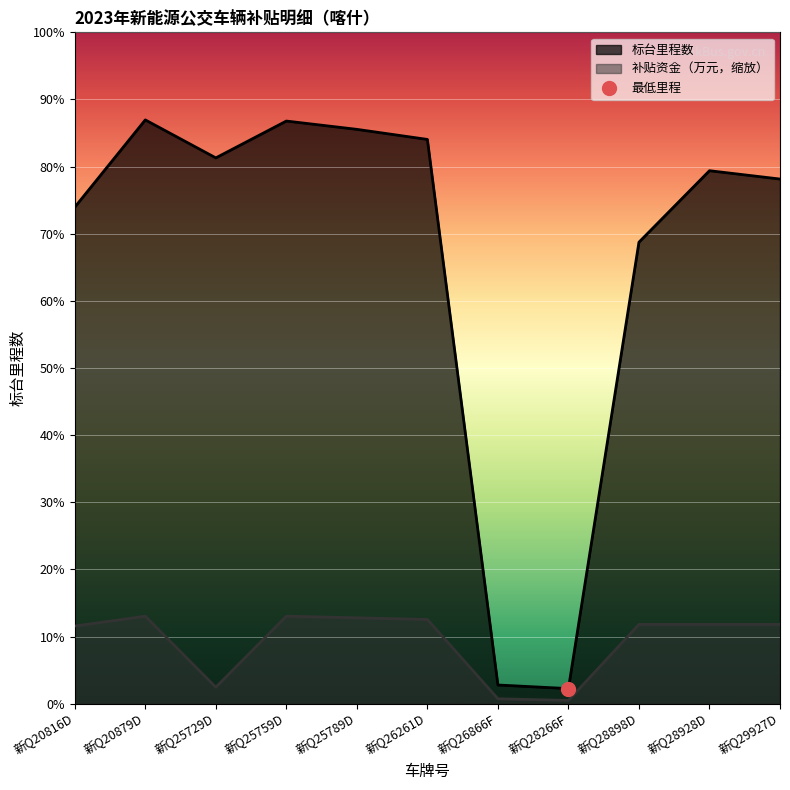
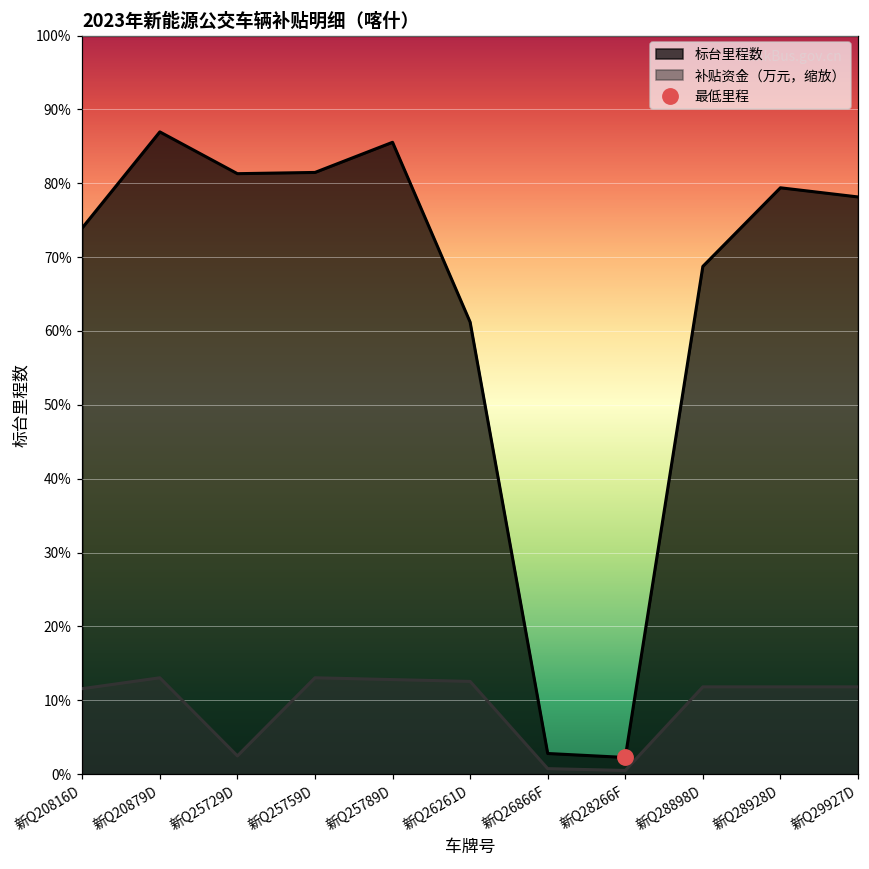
  {
    "标台里程数": {
      "新Q20816D": "74%",
      "新Q20879D": "87%",
      "新Q25729D": "81%",
-     "新Q25759D": "87%",
+     "新Q25759D": "81%",
      "新Q25789D": "86%",
-     "新Q26261D": "84%",
+     "新Q26261D": "61%",
      "新Q26866F": "3%",
      "新Q28898D": "69%",
      "新Q28928D": "79%",
      "新Q29927D": "78%"
    },
    "补贴资金（万元，缩放）": {
      "新Q20816D": "12%",
      "新Q20879D": "13%",
      "新Q25729D": "2%",
      "新Q25759D": "13%",
      "新Q25789D": "13%",
      "新Q26261D": "13%",
      "新Q26866F": "1%",
      "新Q28266F": "0%",
      "新Q28898D": "12%",
      "新Q28928D": "12%",
      "新Q29927D": "12%"
    }
  }
